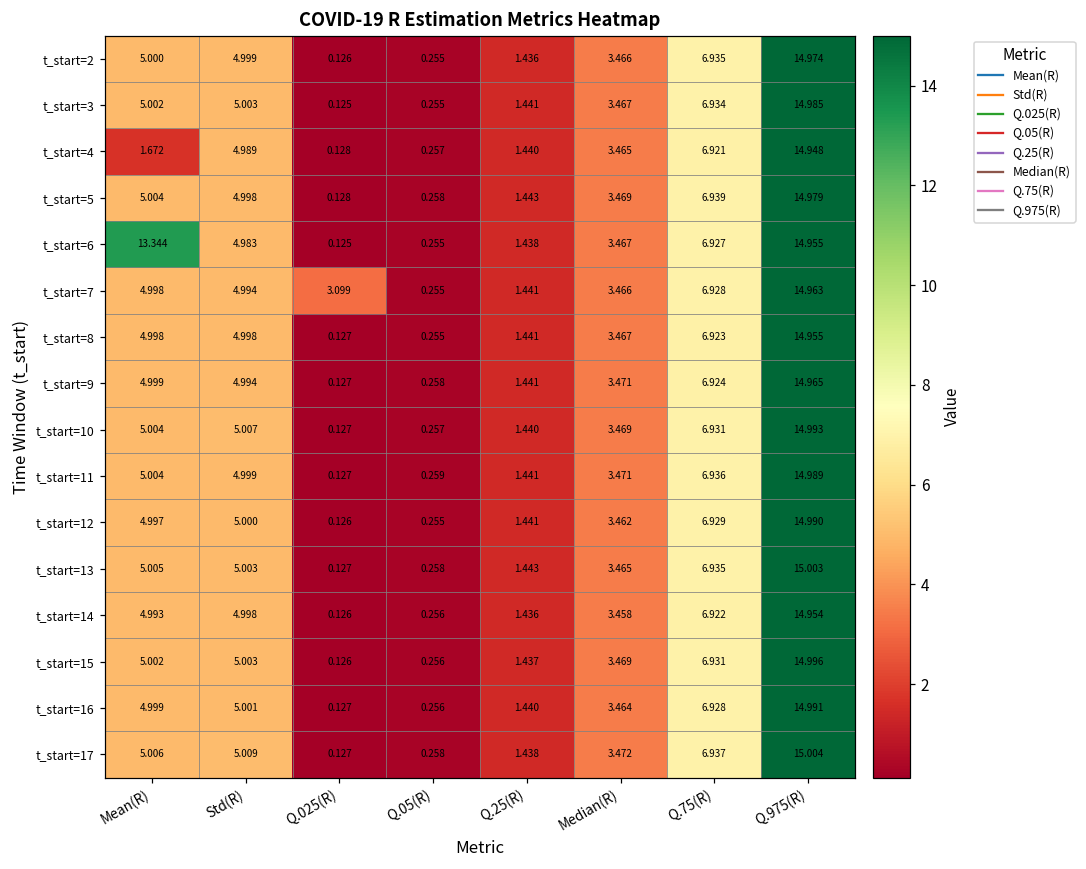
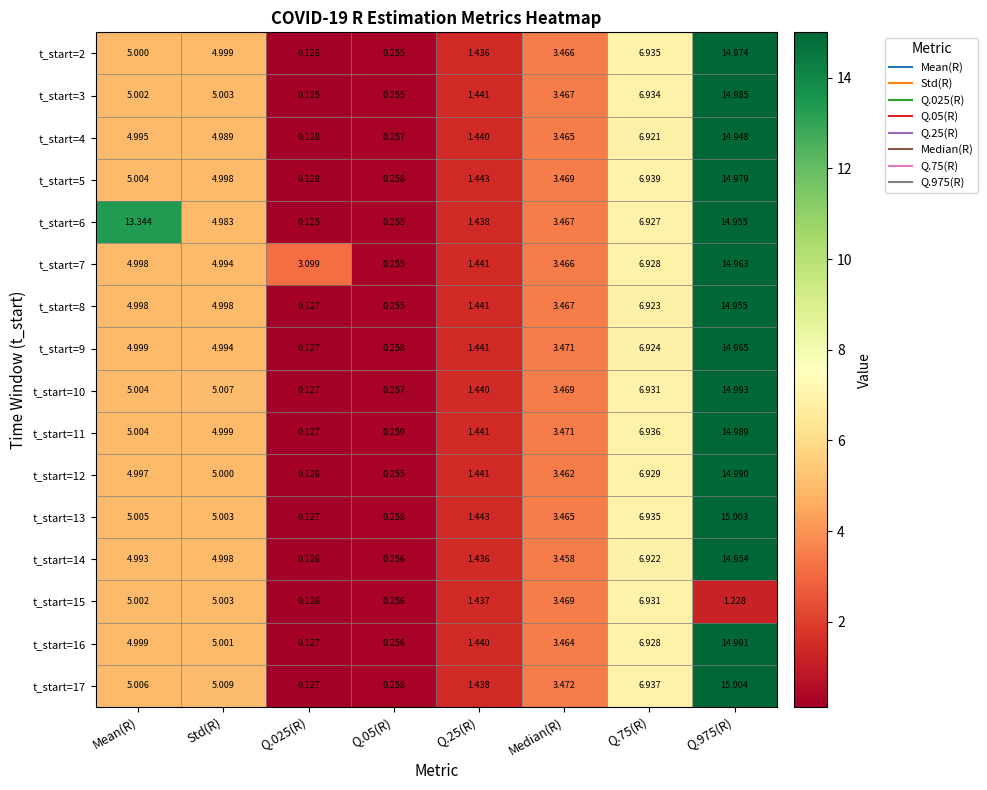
  {
    "t_start=2": {
      "Mean(R)": 5.000,
      "Std(R)": 4.999,
      "Q.025(R)": 0.126,
      "Q.05(R)": 0.255,
      "Q.25(R)": 1.436,
      "Median(R)": 3.466,
      "Q.75(R)": 6.935,
      "Q.975(R)": 14.974
    },
    "t_start=3": {
      "Mean(R)": 5.002,
      "Std(R)": 5.003,
      "Q.025(R)": 0.125,
      "Q.05(R)": 0.255,
      "Q.25(R)": 1.441,
      "Median(R)": 3.467,
      "Q.75(R)": 6.934,
      "Q.975(R)": 14.985
    },
    "t_start=4": {
-     "Mean(R)": 1.672,
+     "Mean(R)": 4.995,
      "Std(R)": 4.989,
      "Q.025(R)": 0.128,
      "Q.05(R)": 0.257,
      "Q.25(R)": 1.440,
      "Median(R)": 3.465,
      "Q.75(R)": 6.921,
      "Q.975(R)": 14.948
    },
    "t_start=5": {
      "Mean(R)": 5.004,
      "Std(R)": 4.998,
      "Q.025(R)": 0.128,
      "Q.05(R)": 0.258,
      "Q.25(R)": 1.443,
      "Median(R)": 3.469,
      "Q.75(R)": 6.939,
      "Q.975(R)": 14.979
    },
    "t_start=6": {
      "Mean(R)": 13.344,
      "Std(R)": 4.983,
      "Q.025(R)": 0.125,
      "Q.05(R)": 0.255,
      "Q.25(R)": 1.438,
      "Median(R)": 3.467,
      "Q.75(R)": 6.927,
      "Q.975(R)": 14.955
    },
    "t_start=7": {
      "Mean(R)": 4.998,
      "Std(R)": 4.994,
      "Q.025(R)": 3.099,
      "Q.05(R)": 0.255,
      "Q.25(R)": 1.441,
      "Median(R)": 3.466,
      "Q.75(R)": 6.928,
      "Q.975(R)": 14.963
    },
    "t_start=8": {
      "Mean(R)": 4.998,
      "Std(R)": 4.998,
      "Q.025(R)": 0.127,
      "Q.05(R)": 0.255,
      "Q.25(R)": 1.441,
      "Median(R)": 3.467,
      "Q.75(R)": 6.923,
      "Q.975(R)": 14.955
    },
    "t_start=9": {
      "Mean(R)": 4.999,
      "Std(R)": 4.994,
      "Q.025(R)": 0.127,
      "Q.05(R)": 0.258,
      "Q.25(R)": 1.441,
      "Median(R)": 3.471,
      "Q.75(R)": 6.924,
      "Q.975(R)": 14.965
    },
    "t_start=10": {
      "Mean(R)": 5.004,
      "Std(R)": 5.007,
      "Q.025(R)": 0.127,
      "Q.05(R)": 0.257,
      "Q.25(R)": 1.440,
      "Median(R)": 3.469,
      "Q.75(R)": 6.931,
      "Q.975(R)": 14.993
    },
    "t_start=11": {
      "Mean(R)": 5.004,
      "Std(R)": 4.999,
      "Q.025(R)": 0.127,
      "Q.05(R)": 0.259,
      "Q.25(R)": 1.441,
      "Median(R)": 3.471,
      "Q.75(R)": 6.936,
      "Q.975(R)": 14.989
    },
    "t_start=12": {
      "Mean(R)": 4.997,
      "Std(R)": 5.000,
      "Q.025(R)": 0.126,
      "Q.05(R)": 0.255,
      "Q.25(R)": 1.441,
      "Median(R)": 3.462,
      "Q.75(R)": 6.929,
      "Q.975(R)": 14.990
    },
    "t_start=13": {
      "Mean(R)": 5.005,
      "Std(R)": 5.003,
      "Q.025(R)": 0.127,
      "Q.05(R)": 0.258,
      "Q.25(R)": 1.443,
      "Median(R)": 3.465,
      "Q.75(R)": 6.935,
      "Q.975(R)": 15.003
    },
    "t_start=14": {
      "Mean(R)": 4.993,
      "Std(R)": 4.998,
      "Q.025(R)": 0.126,
      "Q.05(R)": 0.256,
      "Q.25(R)": 1.436,
      "Median(R)": 3.458,
      "Q.75(R)": 6.922,
      "Q.975(R)": 14.954
    },
    "t_start=15": {
      "Mean(R)": 5.002,
      "Std(R)": 5.003,
      "Q.025(R)": 0.126,
      "Q.05(R)": 0.256,
      "Q.25(R)": 1.437,
      "Median(R)": 3.469,
      "Q.75(R)": 6.931,
-     "Q.975(R)": 14.996
+     "Q.975(R)": 1.228
    },
    "t_start=16": {
      "Mean(R)": 4.999,
      "Std(R)": 5.001,
      "Q.025(R)": 0.127,
      "Q.05(R)": 0.256,
      "Q.25(R)": 1.440,
      "Median(R)": 3.464,
      "Q.75(R)": 6.928,
      "Q.975(R)": 14.991
    },
    "t_start=17": {
      "Mean(R)": 5.006,
      "Std(R)": 5.009,
      "Q.025(R)": 0.127,
      "Q.05(R)": 0.258,
      "Q.25(R)": 1.438,
      "Median(R)": 3.472,
      "Q.75(R)": 6.937,
      "Q.975(R)": 15.004
    }
  }
